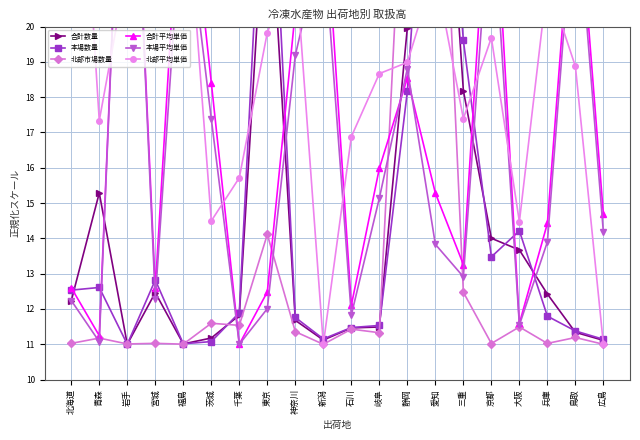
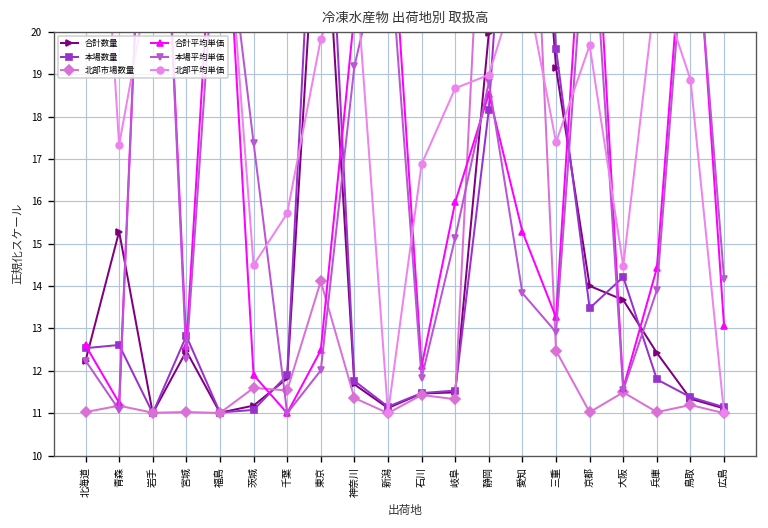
  {
    "合計数量": {
      "青森": 15.3,
      "宮城": 12.5,
      "茨城": 11.2,
      "千葉": 11.8,
      "神奈川": 11.7,
      "静岡": 20.0,
-     "三重": 18.2,
+     "三重": 19.2,
      "京都": 14.0,
      "大阪": 13.7,
      "兵庫": 12.4
    },
    "合計平均単価": {
      "宮城": 12.6,
-     "茨城": 18.4,
+     "茨城": 11.9,
      "東京": 12.5,
      "石川": 12.1,
      "岐阜": 16.0,
      "静岡": 18.5,
      "愛知": 15.3,
      "三重": 13.3,
      "兵庫": 14.4,
-     "広島": 14.7
+     "広島": 13.0
    }
  }
